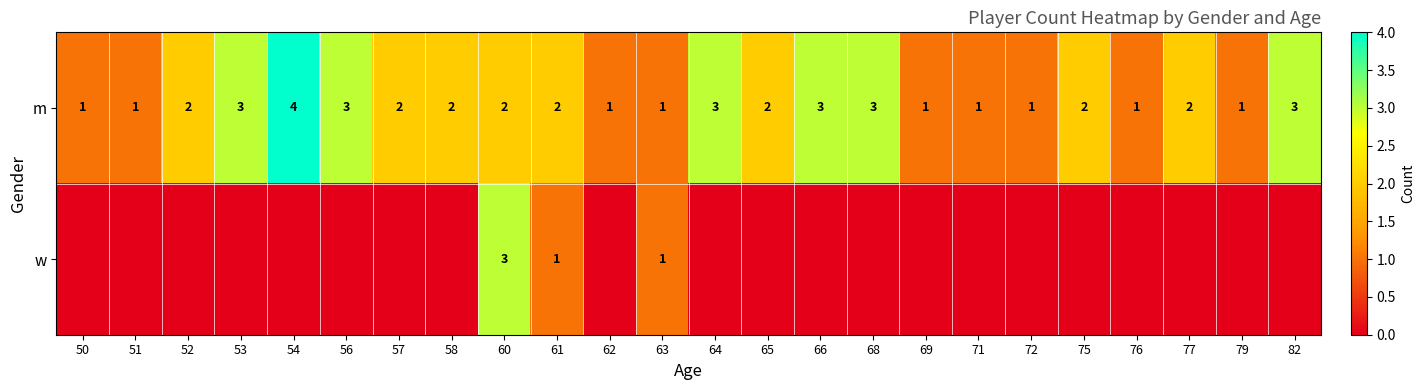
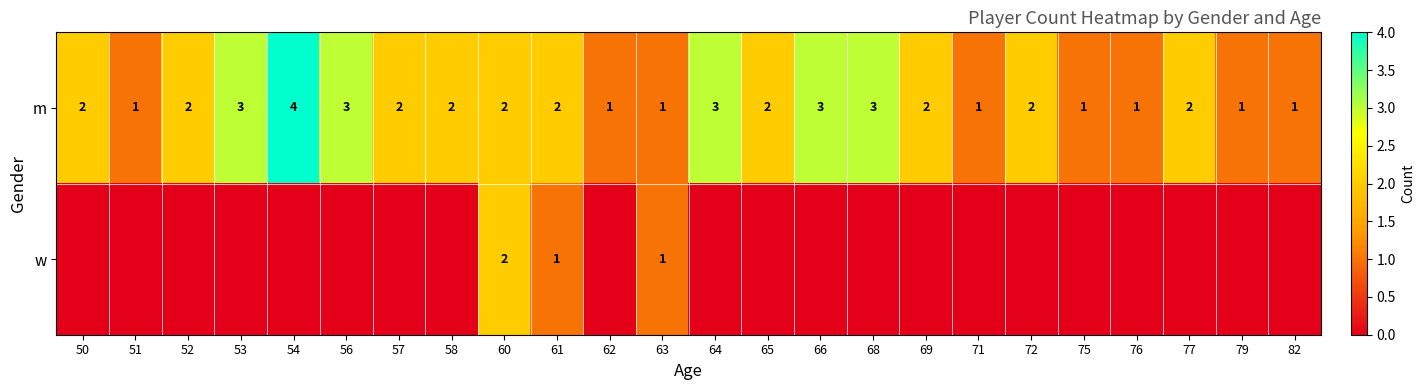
  {
    "m": {
-     "50": 1,
+     "50": 2,
      "51": 1,
      "52": 2,
      "53": 3,
      "54": 4,
      "56": 3,
      "57": 2,
      "58": 2,
      "60": 2,
      "61": 2,
      "62": 1,
      "63": 1,
      "64": 3,
      "65": 2,
      "66": 3,
      "68": 3,
-     "69": 1,
+     "69": 2,
      "71": 1,
-     "72": 1,
-     "75": 2,
+     "72": 2,
+     "75": 1,
      "76": 1,
      "77": 2,
      "79": 1,
-     "82": 3
+     "82": 1
    },
    "w": {
-     "60": 3,
+     "60": 2,
      "61": 1,
      "63": 1
    }
  }
